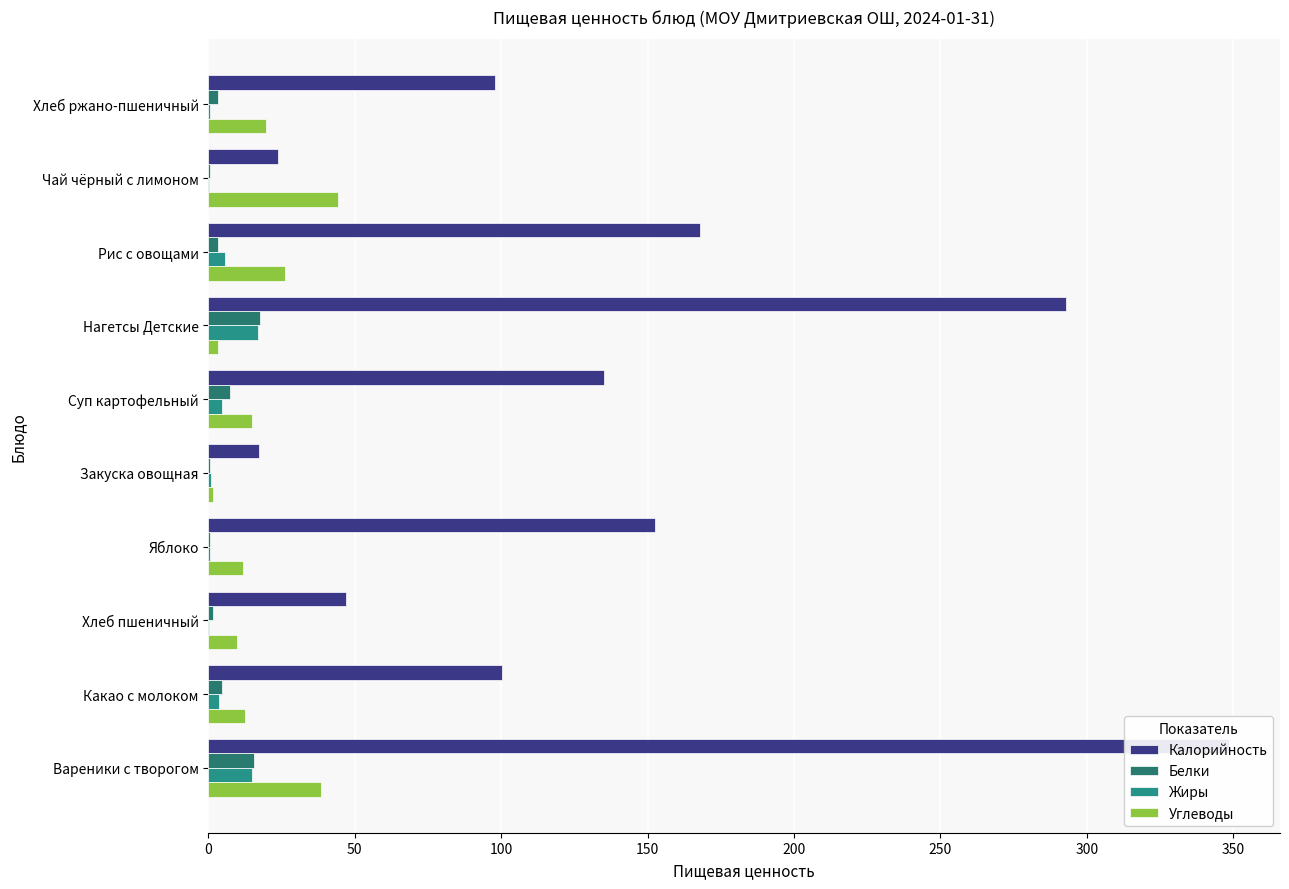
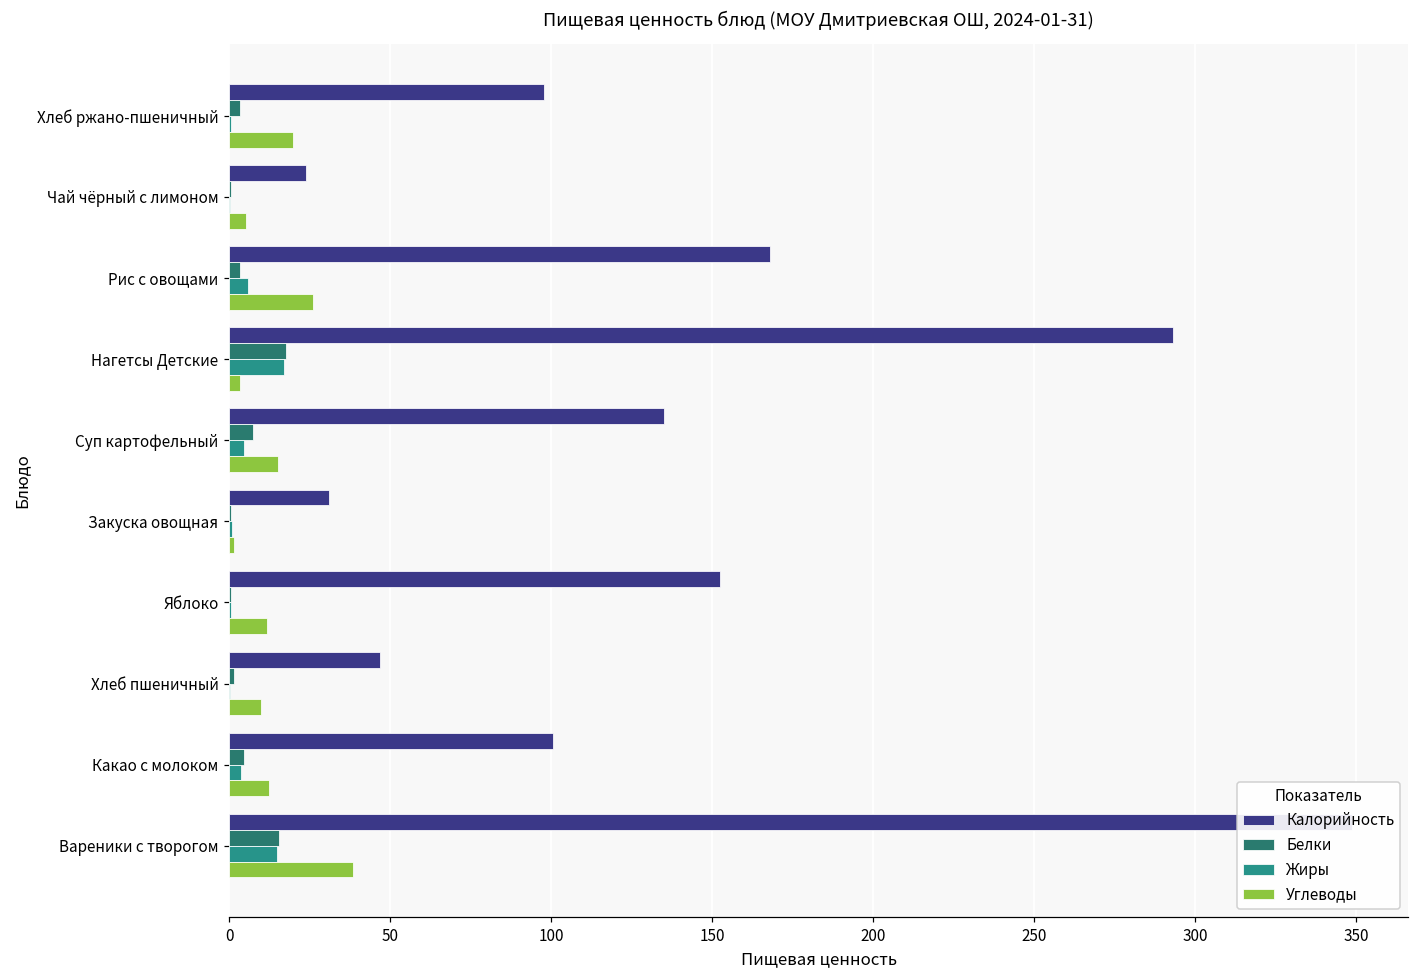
  {
    "Калорийность": {
      "Хлеб ржано-пшеничный": 98,
      "Чай чёрный с лимоном": 24,
      "Рис с овощами": 168,
      "Нагетсы Детские": 293,
      "Суп картофельный": 135,
-     "Закуска овощная": 17,
+     "Закуска овощная": 31,
      "Яблоко": 152,
      "Хлеб пшеничный": 47,
      "Какао с молоком": 100
    },
    "Углеводы": {
      "Хлеб ржано-пшеничный": 20,
-     "Чай чёрный с лимоном": 44,
+     "Чай чёрный с лимоном": 5,
      "Рис с овощами": 26,
      "Нагетсы Детские": 3,
      "Суп картофельный": 15,
      "Закуска овощная": 2,
      "Яблоко": 12,
      "Хлеб пшеничный": 10,
      "Какао с молоком": 13,
      "Вареники с творогом": 38
    }
  }
